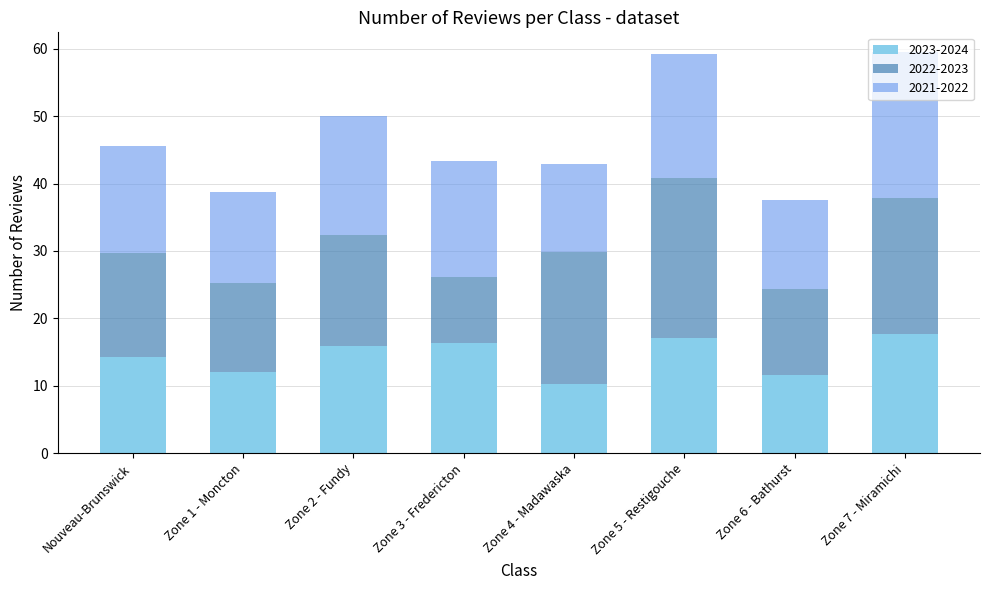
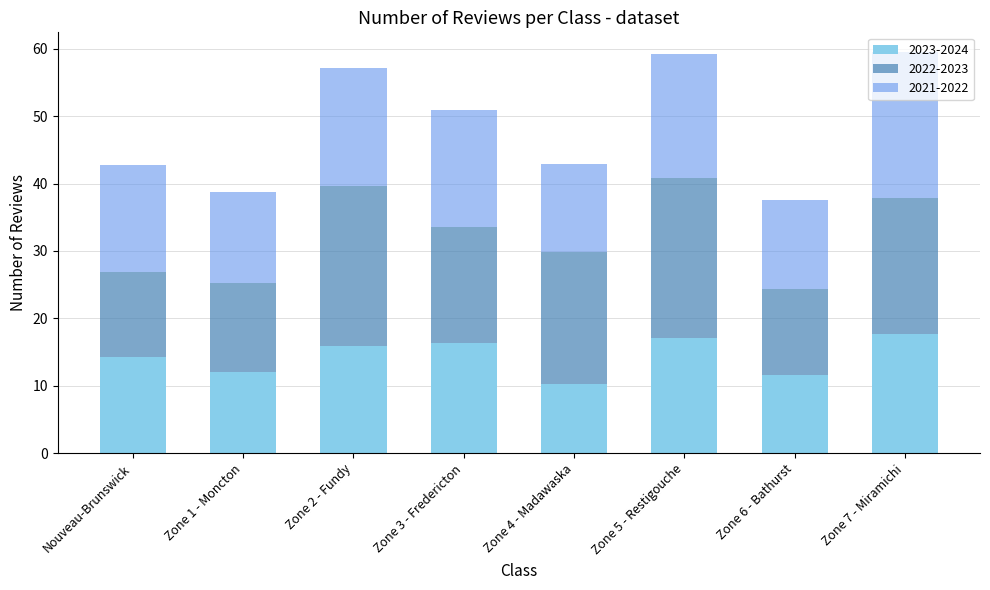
  {
    "2022-2023": {
-     "Nouveau-Brunswick": 15,
+     "Nouveau-Brunswick": 13,
      "Zone 1 - Moncton": 13,
-     "Zone 2 - Fundy": 17,
-     "Zone 3 - Fredericton": 10,
+     "Zone 2 - Fundy": 24,
+     "Zone 3 - Fredericton": 17,
      "Zone 4 - Madawaska": 20,
      "Zone 5 - Restigouche": 24,
      "Zone 6 - Bathurst": 13,
      "Zone 7 - Miramichi": 20
    }
  }
